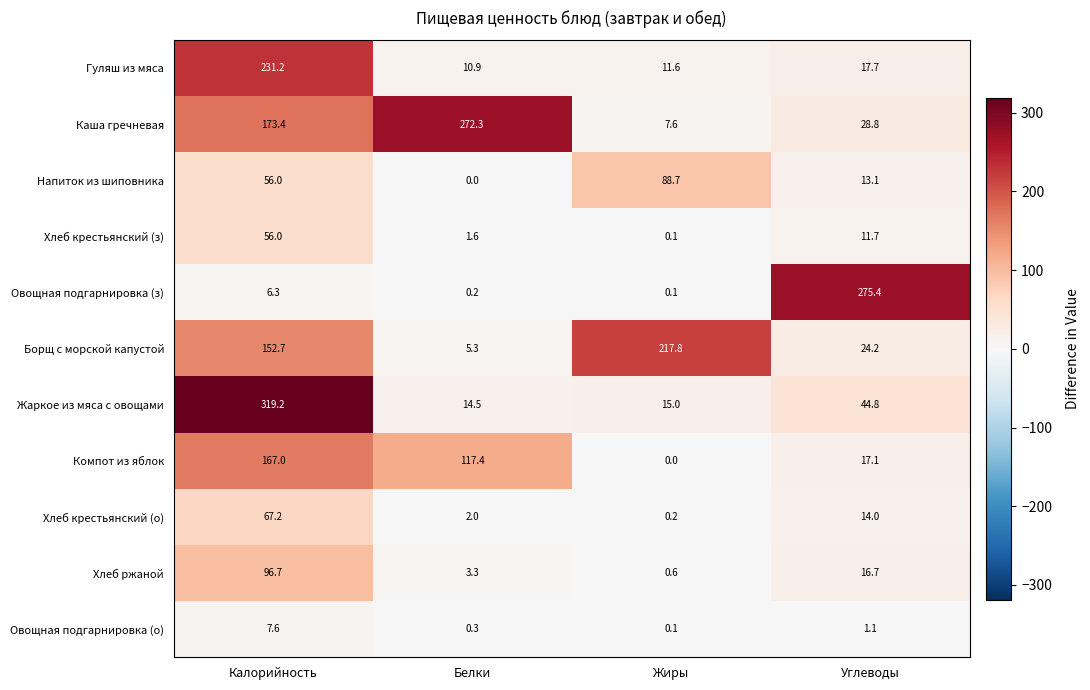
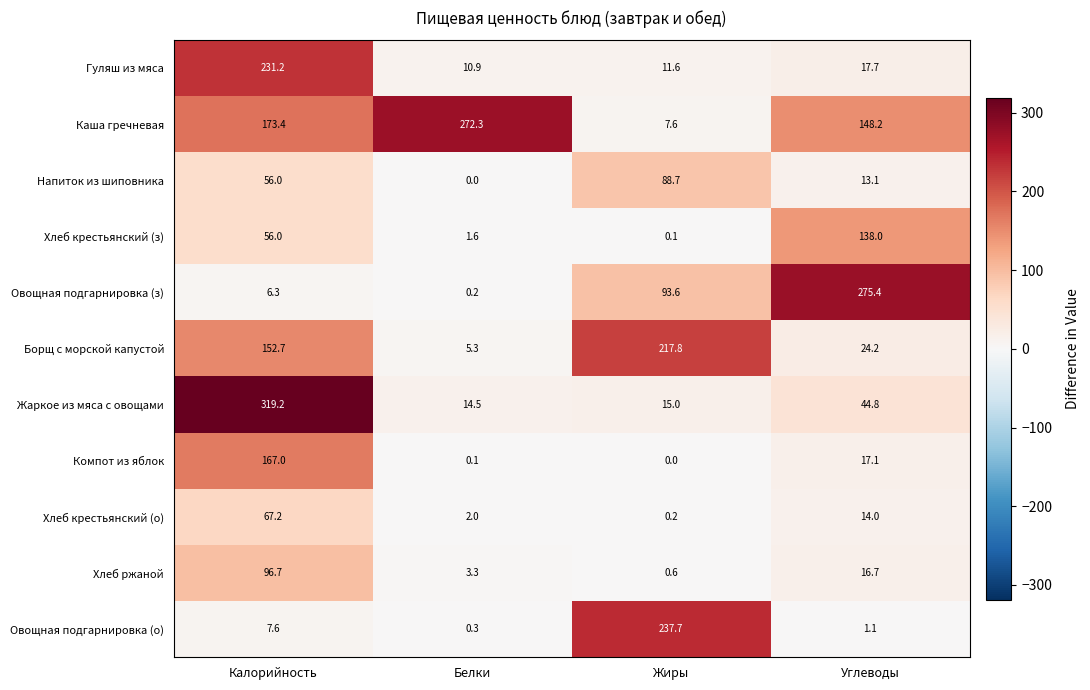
  {
    "Гуляш из мяса": {
      "Калорийность": 231.2,
      "Белки": 10.9,
      "Жиры": 11.6,
      "Углеводы": 17.7
    },
    "Каша гречневая": {
      "Калорийность": 173.4,
      "Белки": 272.3,
      "Жиры": 7.6,
-     "Углеводы": 28.8
+     "Углеводы": 148.2
    },
    "Напиток из шиповника": {
      "Калорийность": 56.0,
      "Белки": 0.0,
      "Жиры": 88.7,
      "Углеводы": 13.1
    },
    "Хлеб крестьянский (з)": {
      "Калорийность": 56.0,
      "Белки": 1.6,
      "Жиры": 0.1,
-     "Углеводы": 11.7
+     "Углеводы": 138.0
    },
    "Овощная подгарнировка (з)": {
      "Калорийность": 6.3,
      "Белки": 0.2,
-     "Жиры": 0.1,
+     "Жиры": 93.6,
      "Углеводы": 275.4
    },
    "Борщ с морской капустой": {
      "Калорийность": 152.7,
      "Белки": 5.3,
      "Жиры": 217.8,
      "Углеводы": 24.2
    },
    "Жаркое из мяса с овощами": {
      "Калорийность": 319.2,
      "Белки": 14.5,
      "Жиры": 15.0,
      "Углеводы": 44.8
    },
    "Компот из яблок": {
      "Калорийность": 167.0,
-     "Белки": 117.4,
+     "Белки": 0.1,
      "Жиры": 0.0,
      "Углеводы": 17.1
    },
    "Хлеб крестьянский (о)": {
      "Калорийность": 67.2,
      "Белки": 2.0,
      "Жиры": 0.2,
      "Углеводы": 14.0
    },
    "Хлеб ржаной": {
      "Калорийность": 96.7,
      "Белки": 3.3,
      "Жиры": 0.6,
      "Углеводы": 16.7
    },
    "Овощная подгарнировка (о)": {
      "Калорийность": 7.6,
      "Белки": 0.3,
-     "Жиры": 0.1,
+     "Жиры": 237.7,
      "Углеводы": 1.1
    }
  }
